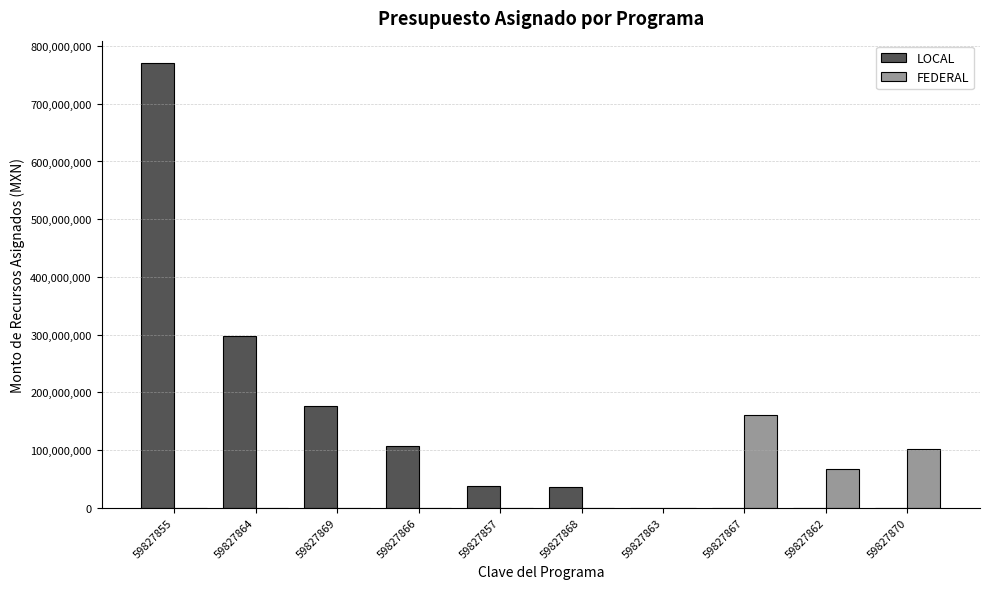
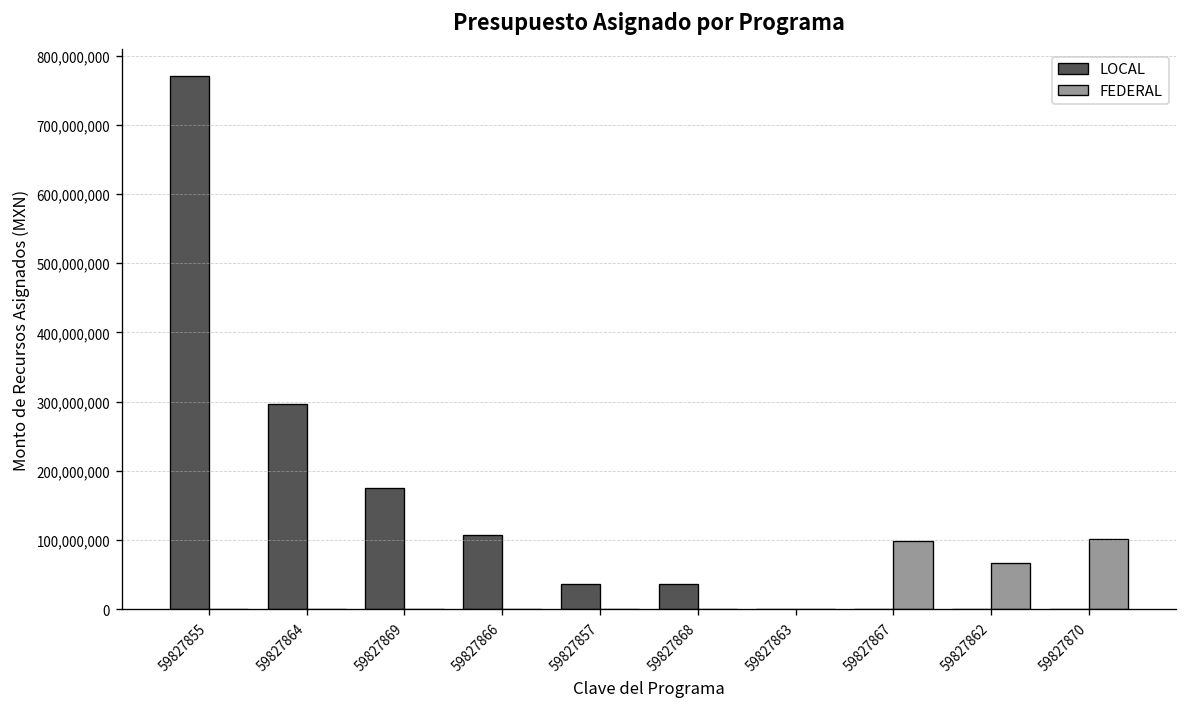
  {
    "LOCAL": {
      "59827855": "770,000,000",
      "59827864": "300,000,000",
      "59827869": "180,000,000",
      "59827866": "110,000,000",
      "59827857": "40,000,000",
      "59827868": "40,000,000",
      "59827863": "0",
      "59827867": "0",
      "59827862": "0",
      "59827870": "0"
    },
    "FEDERAL": {
      "59827855": "0",
      "59827864": "0",
      "59827869": "0",
      "59827866": "0",
      "59827857": "0",
      "59827868": "0",
-     "59827867": "160,000,000",
+     "59827867": "100,000,000",
      "59827862": "70,000,000",
      "59827870": "100,000,000"
    }
  }
